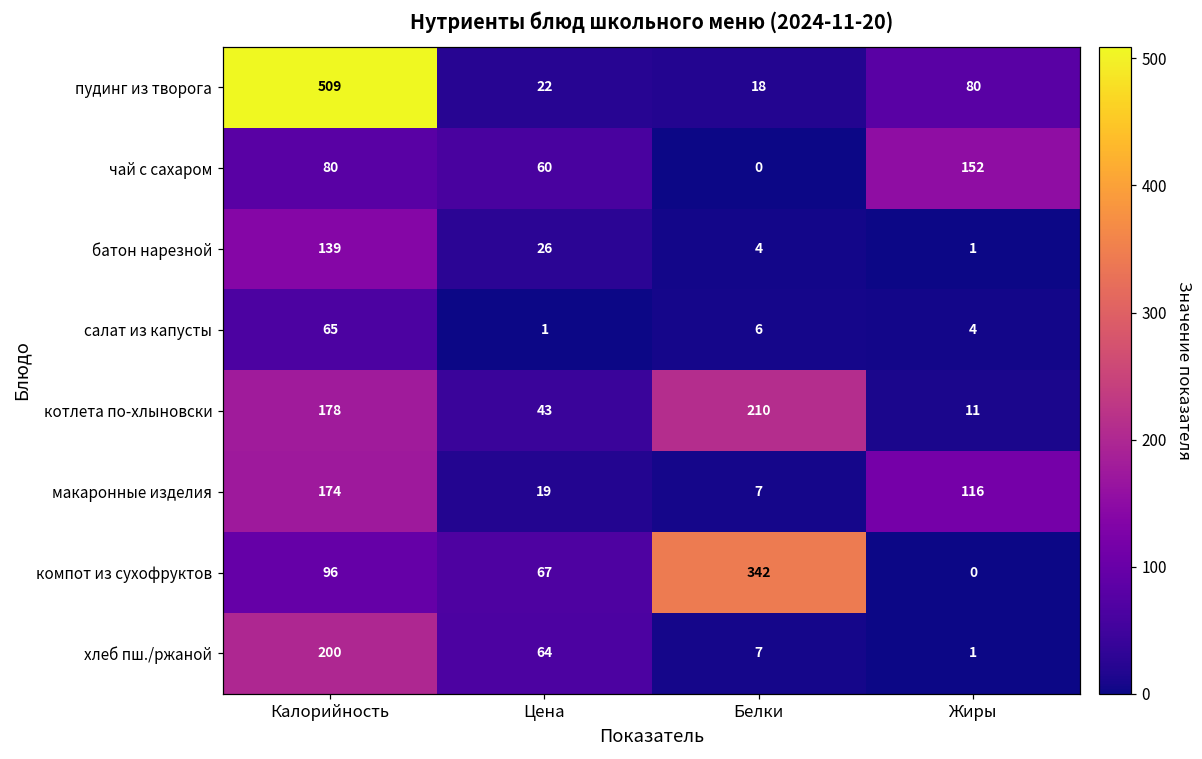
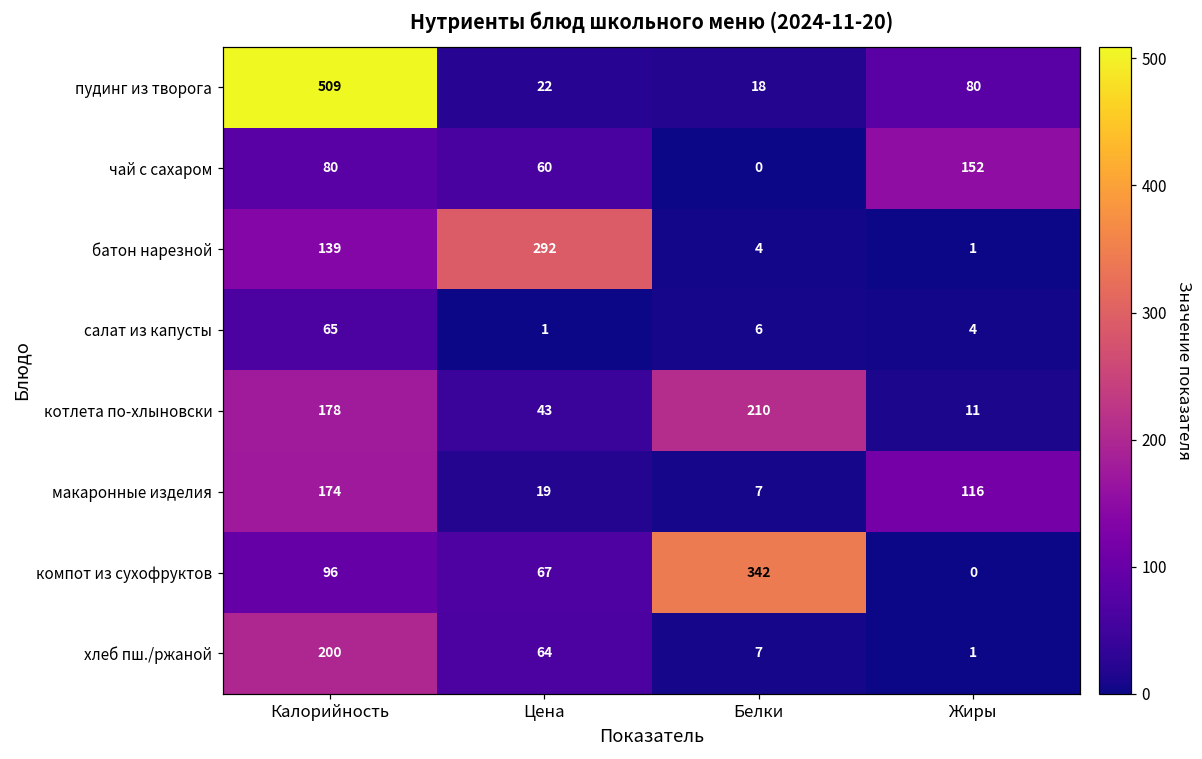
  {
    "пудинг из творога": {
      "Калорийность": 509,
      "Цена": 22,
      "Белки": 18,
      "Жиры": 80
    },
    "чай с сахаром": {
      "Калорийность": 80,
      "Цена": 60,
      "Белки": 0,
      "Жиры": 152
    },
    "батон нарезной": {
      "Калорийность": 139,
-     "Цена": 26,
+     "Цена": 292,
      "Белки": 4,
      "Жиры": 1
    },
    "салат из капусты": {
      "Калорийность": 65,
      "Цена": 1,
      "Белки": 6,
      "Жиры": 4
    },
    "котлета по-хлыновски": {
      "Калорийность": 178,
      "Цена": 43,
      "Белки": 210,
      "Жиры": 11
    },
    "макаронные изделия": {
      "Калорийность": 174,
      "Цена": 19,
      "Белки": 7,
      "Жиры": 116
    },
    "компот из сухофруктов": {
      "Калорийность": 96,
      "Цена": 67,
      "Белки": 342,
      "Жиры": 0
    },
    "хлеб пш./ржаной": {
      "Калорийность": 200,
      "Цена": 64,
      "Белки": 7,
      "Жиры": 1
    }
  }
